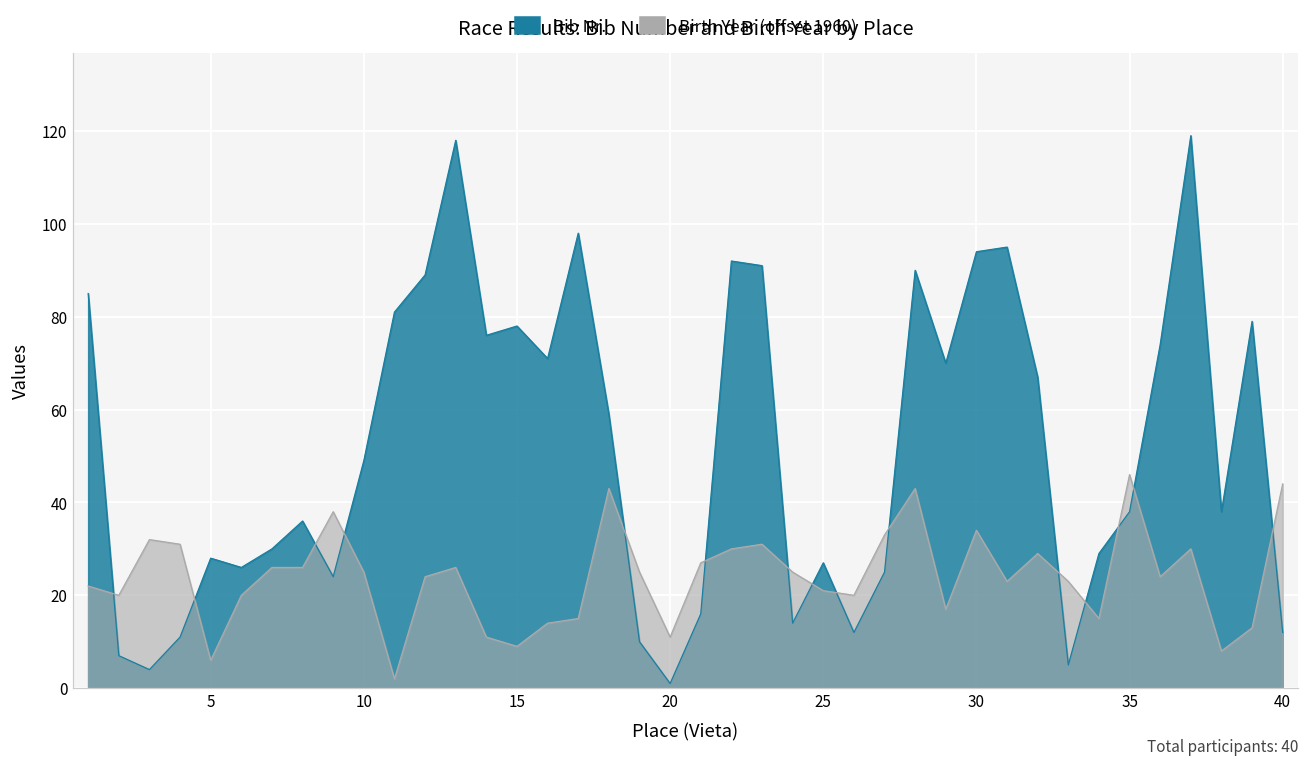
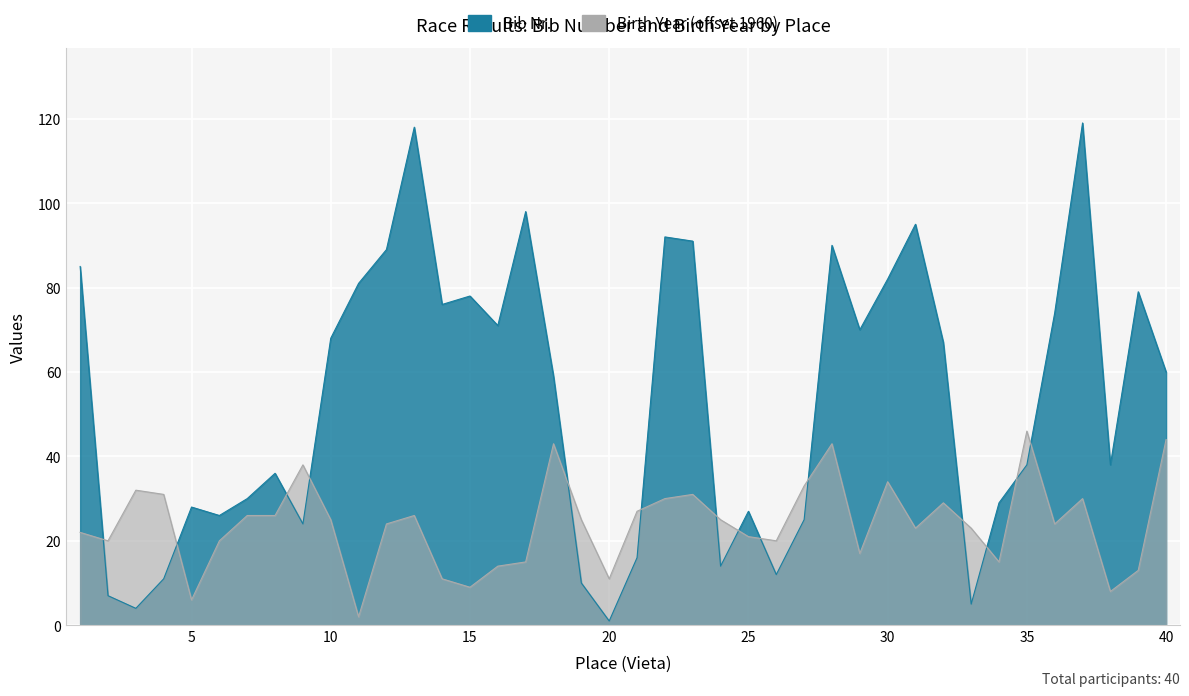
  {
    "Bib Nr.": {
      "5": 28,
-     "10": 49,
+     "10": 68,
      "15": 78,
      "20": 1,
      "25": 27,
-     "30": 94,
+     "30": 82,
      "35": 38,
-     "40": 12
+     "40": 60
    }
  }
